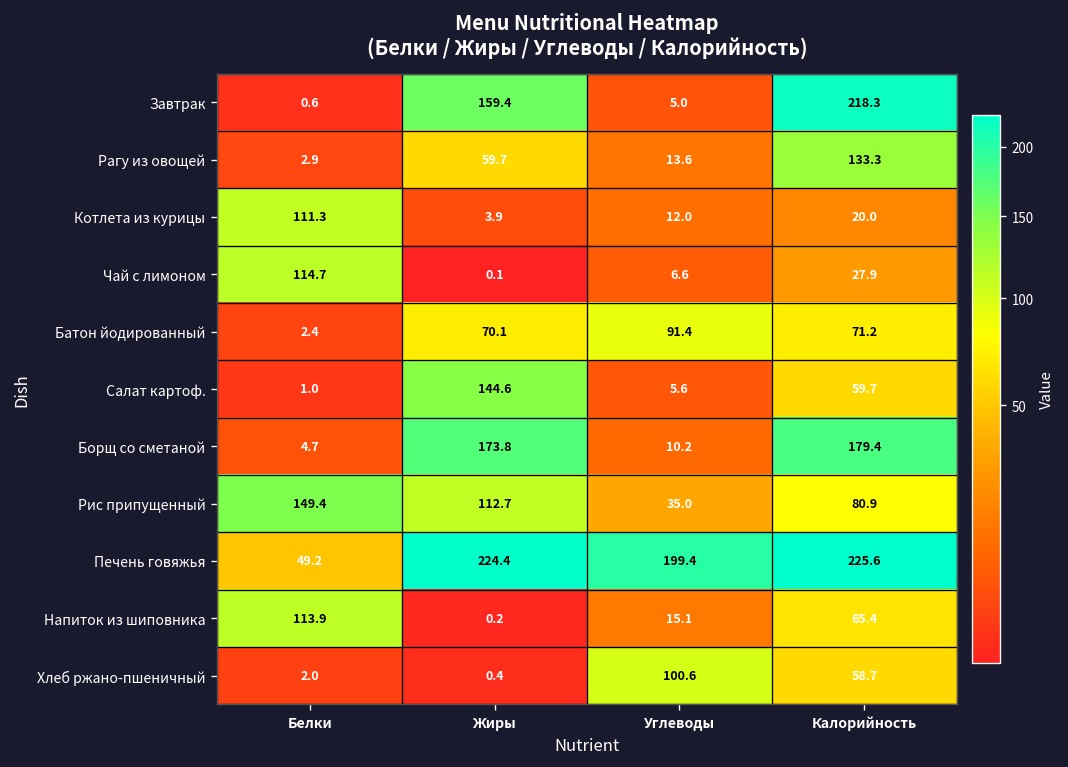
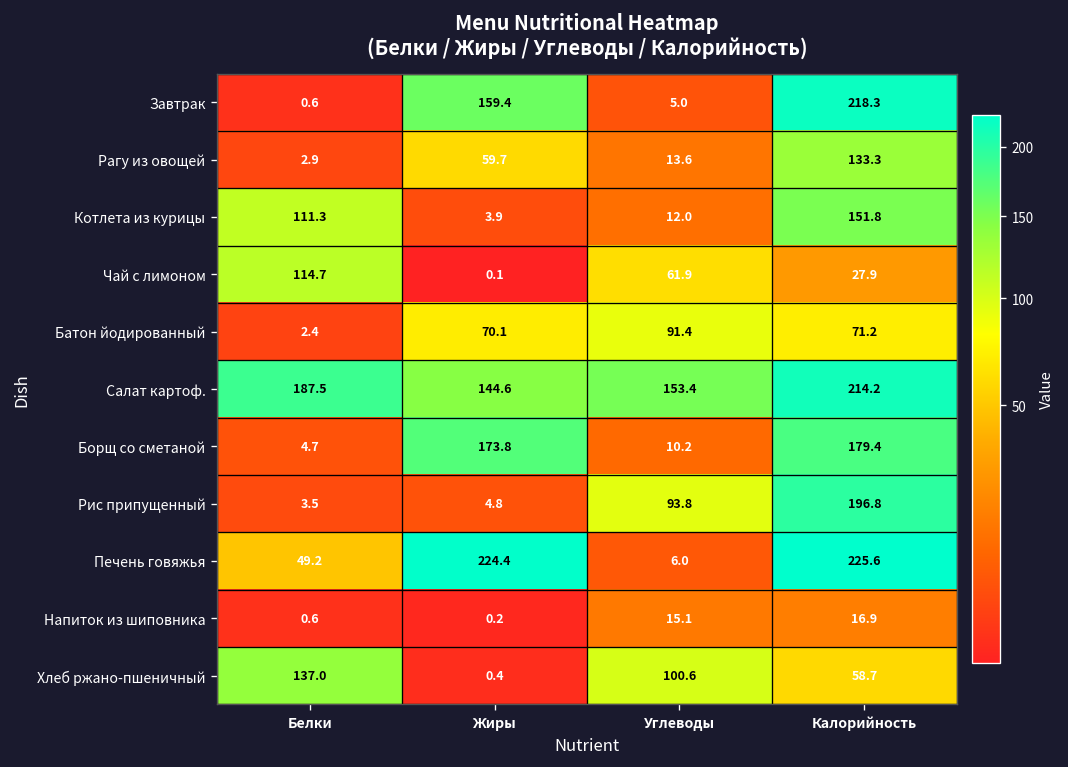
  {
    "Завтрак": {
      "Белки": 0.6,
      "Жиры": 159.4,
      "Углеводы": 5.0,
      "Калорийность": 218.3
    },
    "Рагу из овощей": {
      "Белки": 2.9,
      "Жиры": 59.7,
      "Углеводы": 13.6,
      "Калорийность": 133.3
    },
    "Котлета из курицы": {
      "Белки": 111.3,
      "Жиры": 3.9,
      "Углеводы": 12.0,
-     "Калорийность": 20.0
+     "Калорийность": 151.8
    },
    "Чай с лимоном": {
      "Белки": 114.7,
      "Жиры": 0.1,
-     "Углеводы": 6.6,
+     "Углеводы": 61.9,
      "Калорийность": 27.9
    },
    "Батон йодированный": {
      "Белки": 2.4,
      "Жиры": 70.1,
      "Углеводы": 91.4,
      "Калорийность": 71.2
    },
    "Салат картоф.": {
-     "Белки": 1.0,
+     "Белки": 187.5,
      "Жиры": 144.6,
-     "Углеводы": 5.6,
-     "Калорийность": 59.7
+     "Углеводы": 153.4,
+     "Калорийность": 214.2
    },
    "Борщ со сметаной": {
      "Белки": 4.7,
      "Жиры": 173.8,
      "Углеводы": 10.2,
      "Калорийность": 179.4
    },
    "Рис припущенный": {
-     "Белки": 149.4,
-     "Жиры": 112.7,
-     "Углеводы": 35.0,
-     "Калорийность": 80.9
+     "Белки": 3.5,
+     "Жиры": 4.8,
+     "Углеводы": 93.8,
+     "Калорийность": 196.8
    },
    "Печень говяжья": {
      "Белки": 49.2,
      "Жиры": 224.4,
-     "Углеводы": 199.4,
+     "Углеводы": 6.0,
      "Калорийность": 225.6
    },
    "Напиток из шиповника": {
-     "Белки": 113.9,
+     "Белки": 0.6,
      "Жиры": 0.2,
      "Углеводы": 15.1,
-     "Калорийность": 65.4
+     "Калорийность": 16.9
    },
    "Хлеб ржано-пшеничный": {
-     "Белки": 2.0,
+     "Белки": 137.0,
      "Жиры": 0.4,
      "Углеводы": 100.6,
      "Калорийность": 58.7
    }
  }
